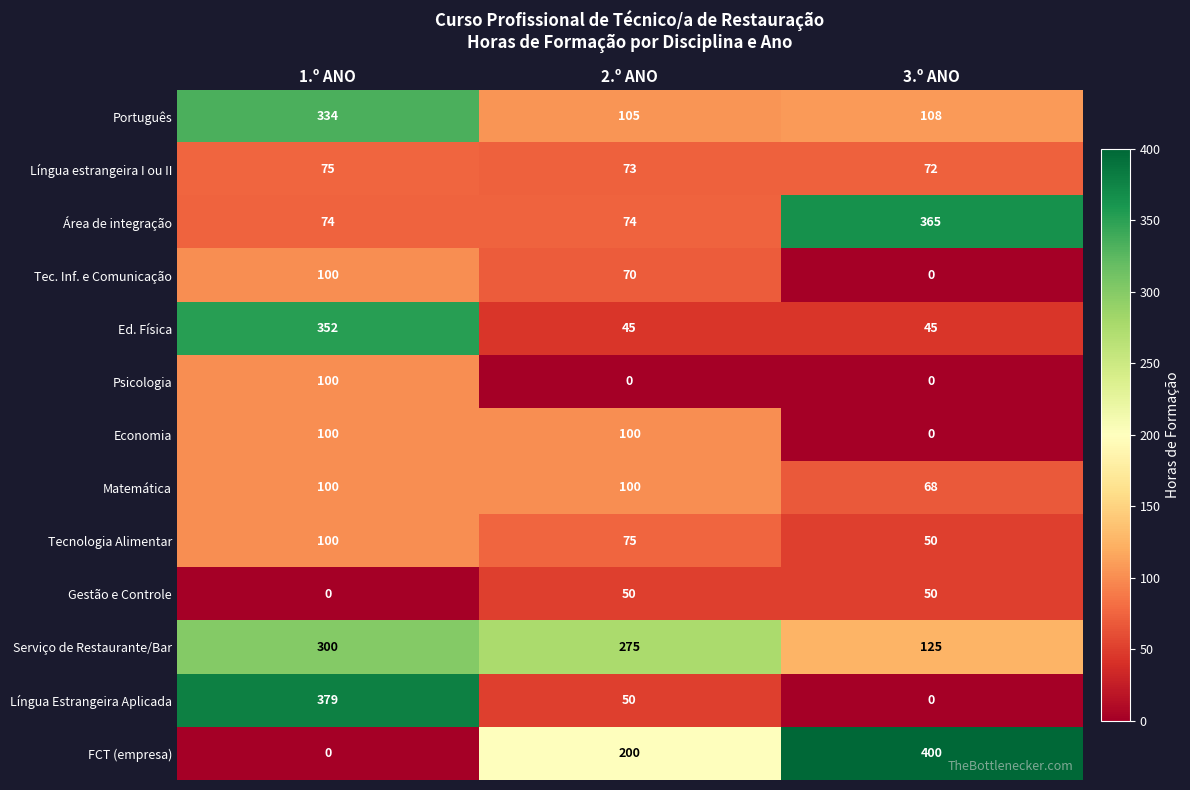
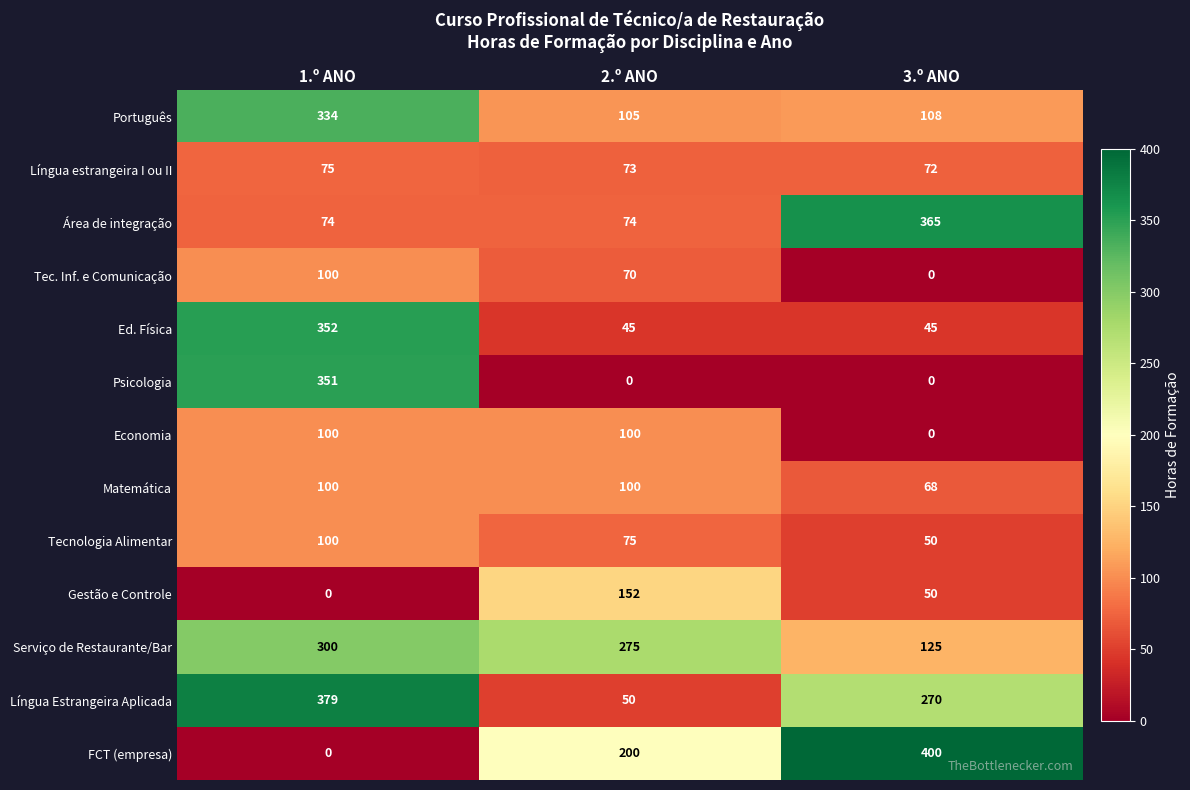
  {
    "Português": {
      "1.º ANO": 334,
      "2.º ANO": 105,
      "3.º ANO": 108
    },
    "Língua estrangeira I ou II": {
      "1.º ANO": 75,
      "2.º ANO": 73,
      "3.º ANO": 72
    },
    "Área de integração": {
      "1.º ANO": 74,
      "2.º ANO": 74,
      "3.º ANO": 365
    },
    "Tec. Inf. e Comunicação": {
      "1.º ANO": 100,
      "2.º ANO": 70,
      "3.º ANO": 0
    },
    "Ed. Física": {
      "1.º ANO": 352,
      "2.º ANO": 45,
      "3.º ANO": 45
    },
    "Psicologia": {
-     "1.º ANO": 100,
+     "1.º ANO": 351,
      "2.º ANO": 0,
      "3.º ANO": 0
    },
    "Economia": {
      "1.º ANO": 100,
      "2.º ANO": 100,
      "3.º ANO": 0
    },
    "Matemática": {
      "1.º ANO": 100,
      "2.º ANO": 100,
      "3.º ANO": 68
    },
    "Tecnologia Alimentar": {
      "1.º ANO": 100,
      "2.º ANO": 75,
      "3.º ANO": 50
    },
    "Gestão e Controle": {
      "1.º ANO": 0,
-     "2.º ANO": 50,
+     "2.º ANO": 152,
      "3.º ANO": 50
    },
    "Serviço de Restaurante/Bar": {
      "1.º ANO": 300,
      "2.º ANO": 275,
      "3.º ANO": 125
    },
    "Língua Estrangeira Aplicada": {
      "1.º ANO": 379,
      "2.º ANO": 50,
-     "3.º ANO": 0
+     "3.º ANO": 270
    },
    "FCT (empresa)": {
      "1.º ANO": 0,
      "2.º ANO": 200
    }
  }
